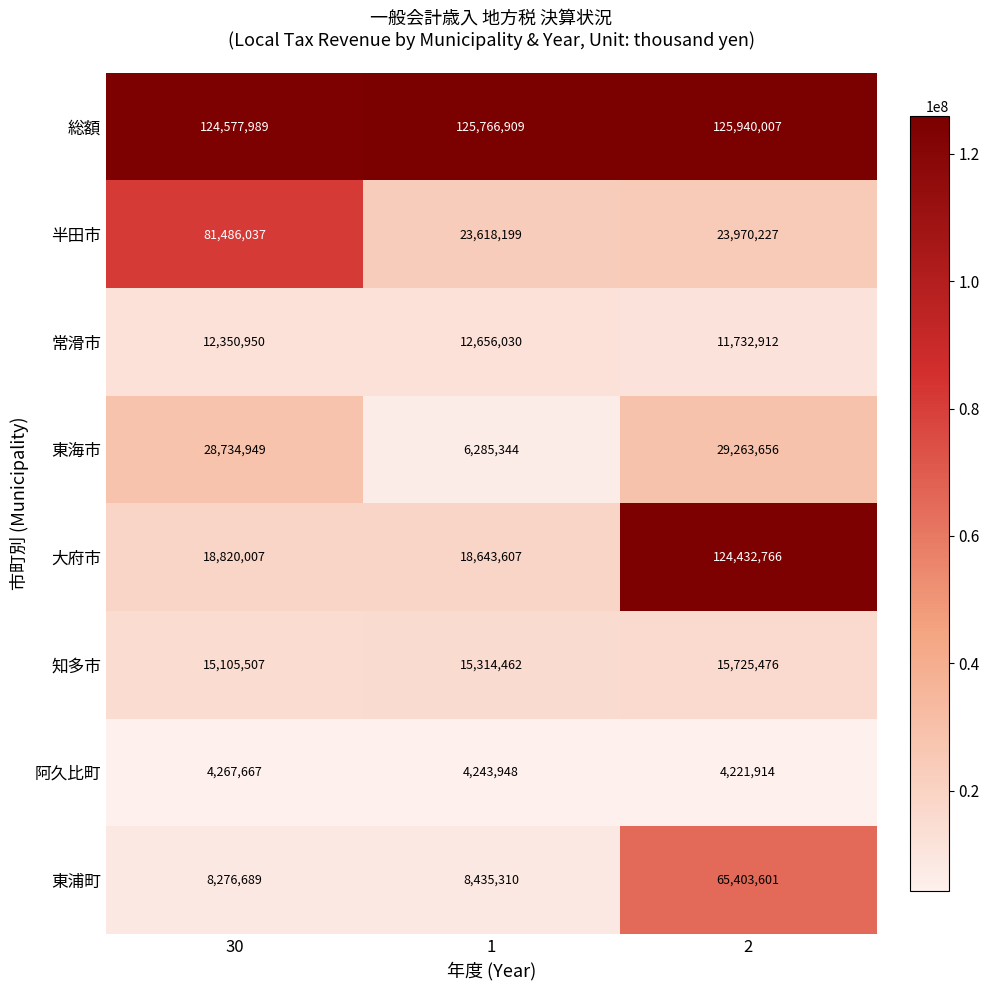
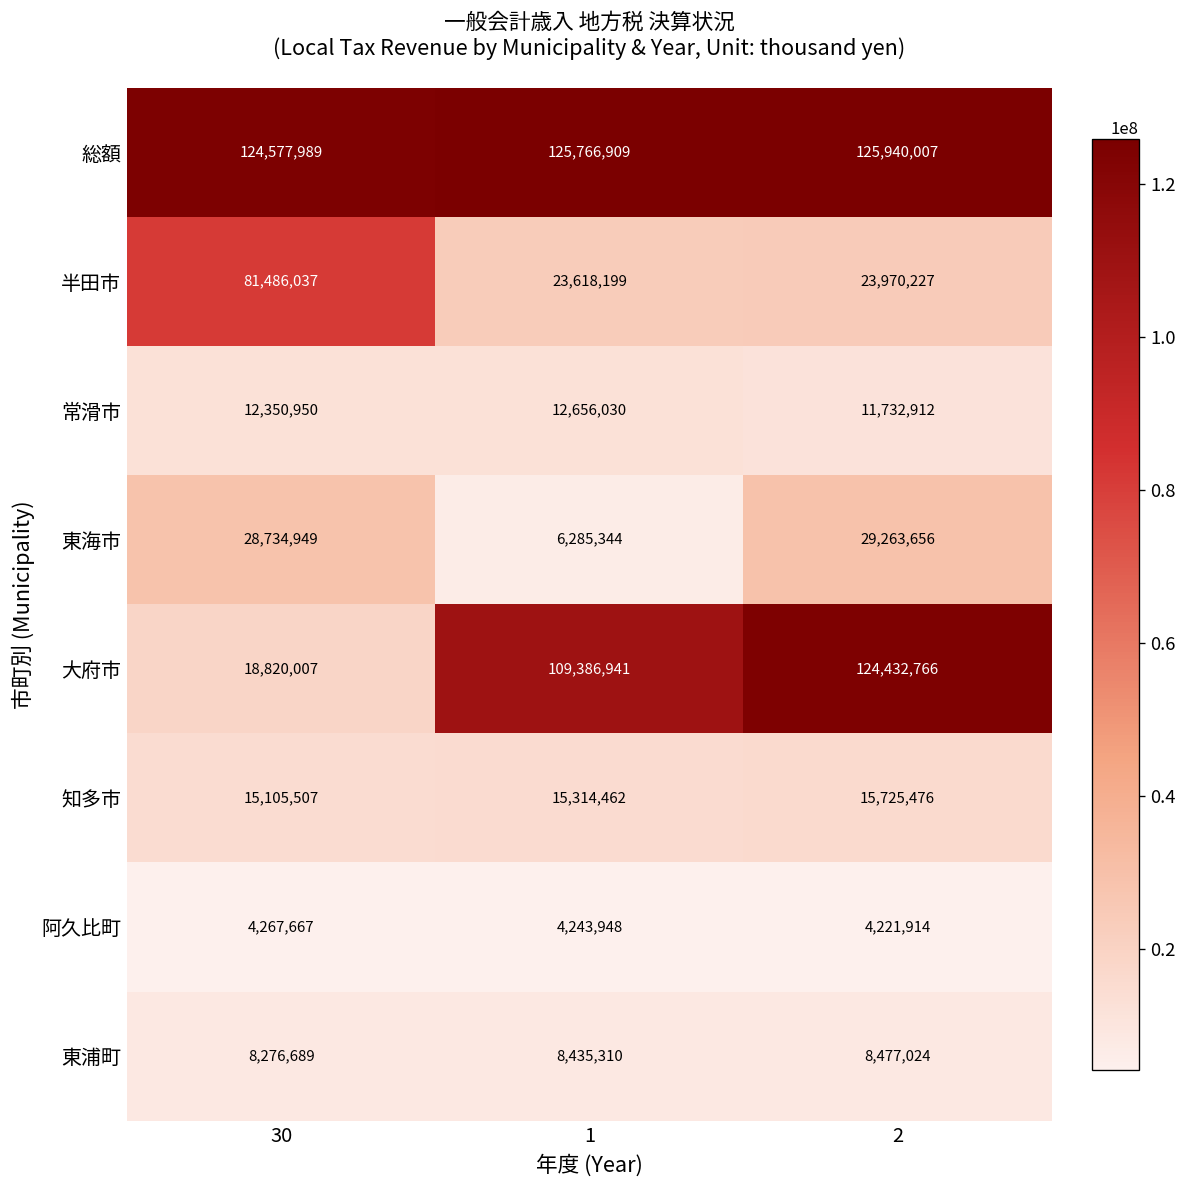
  {
    "総額": {
      "30": "124,577,989",
      "1": "125,766,909",
      "2": "125,940,007"
    },
    "半田市": {
      "30": "81,486,037",
      "1": "23,618,199",
      "2": "23,970,227"
    },
    "常滑市": {
      "30": "12,350,950",
      "1": "12,656,030",
      "2": "11,732,912"
    },
    "東海市": {
      "30": "28,734,949",
      "1": "6,285,344",
      "2": "29,263,656"
    },
    "大府市": {
      "30": "18,820,007",
-     "1": "18,643,607",
+     "1": "109,386,941",
      "2": "124,432,766"
    },
    "知多市": {
      "30": "15,105,507",
      "1": "15,314,462",
      "2": "15,725,476"
    },
    "阿久比町": {
      "30": "4,267,667",
      "1": "4,243,948",
      "2": "4,221,914"
    },
    "東浦町": {
      "30": "8,276,689",
      "1": "8,435,310",
-     "2": "65,403,601"
+     "2": "8,477,024"
    }
  }
